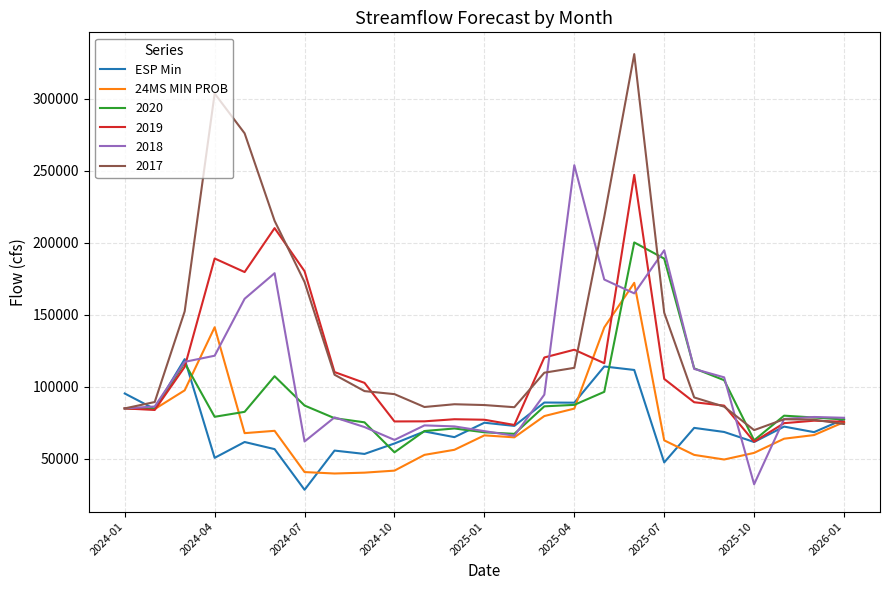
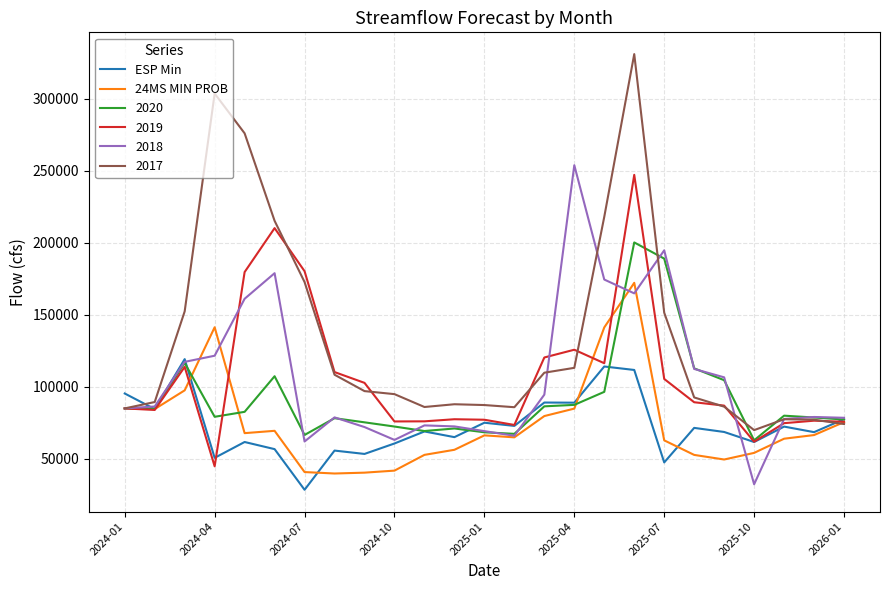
  {
    "ESP Min": {
      "2024-01": 95000,
      "2024-04": 51000,
      "2024-07": 29000,
      "2024-10": 61000,
      "2025-01": 75000,
      "2025-07": 48000
    },
    "24MS MIN PROB": {
      "2024-04": 141000,
      "2024-07": 41000,
      "2024-10": 42000,
      "2025-01": 66000,
      "2025-04": 85000,
      "2025-07": 63000,
      "2025-10": 54000
    },
    "2020": {
      "2024-04": 79000,
-     "2024-07": 87000,
-     "2024-10": 55000,
+     "2024-07": 67000,
+     "2024-10": 72000,
      "2025-07": 189000
    },
    "2019": {
-     "2024-04": 189000,
+     "2024-04": 45000,
      "2024-07": 180000,
      "2024-10": 76000,
      "2025-01": 77000,
      "2025-04": 126000,
      "2025-07": 105000
    },
    "2018": {
      "2024-04": 122000,
      "2024-07": 62000,
      "2024-10": 63000,
      "2025-04": 254000,
      "2025-07": 195000,
      "2025-10": 32000
    },
    "2017": {
      "2024-07": 173000,
      "2024-10": 95000,
      "2025-01": 87000,
      "2025-04": 113000,
      "2025-07": 151000,
      "2025-10": 70000
    }
  }
